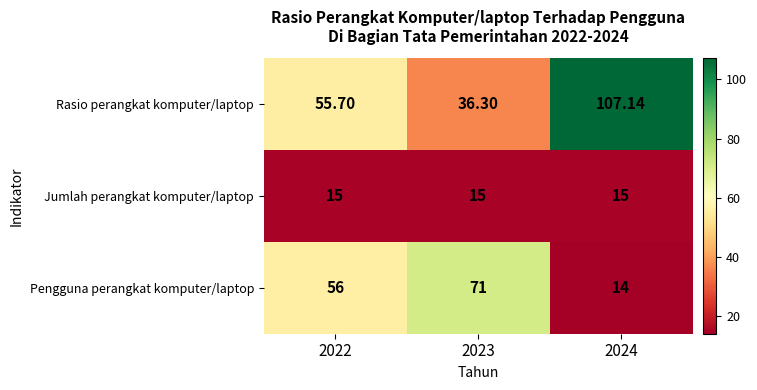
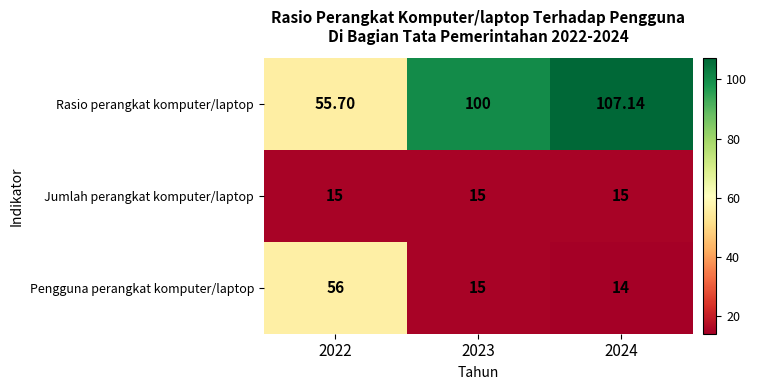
  {
    "Rasio perangkat komputer/laptop": {
      "2022": 55.70,
-     "2023": 36.30,
+     "2023": 100,
      "2024": 107.14
    },
    "Jumlah perangkat komputer/laptop": {
      "2022": 15,
      "2023": 15,
      "2024": 15
    },
    "Pengguna perangkat komputer/laptop": {
      "2022": 56,
-     "2023": 71,
+     "2023": 15,
      "2024": 14
    }
  }
